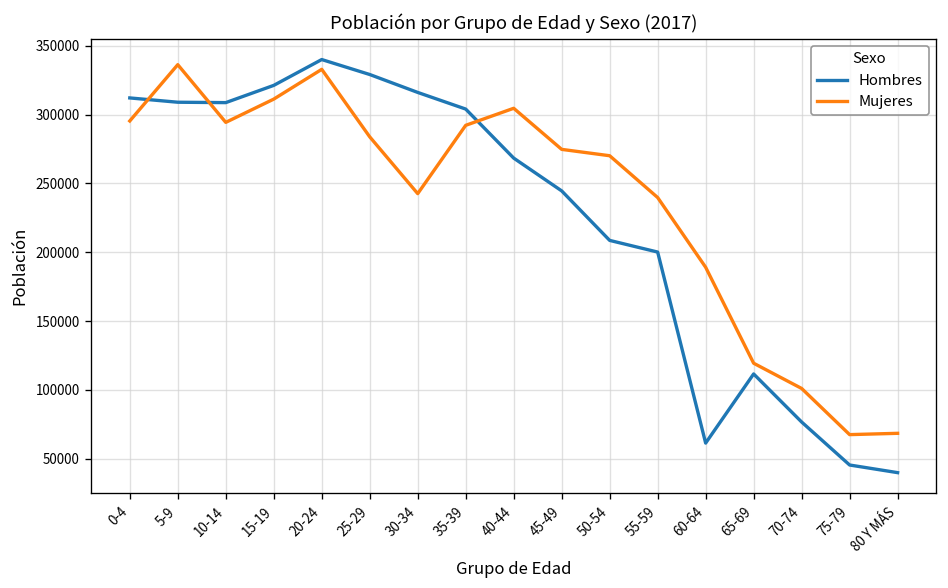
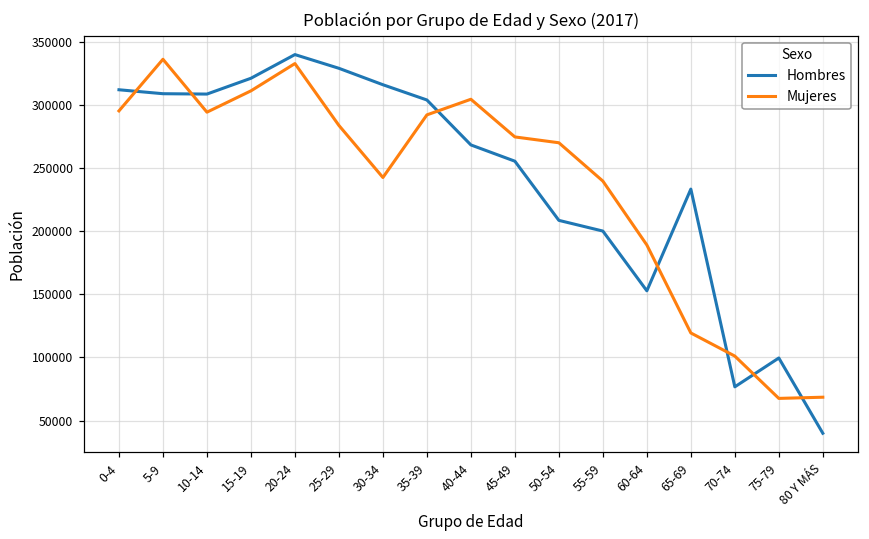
  {
    "Hombres": {
      "0-4": 312000,
      "5-9": 309000,
      "10-14": 309000,
      "15-19": 321000,
      "20-24": 340000,
      "25-29": 329000,
      "30-34": 316000,
      "35-39": 304000,
      "40-44": 268000,
-     "45-49": 245000,
+     "45-49": 255000,
      "50-54": 209000,
      "55-59": 200000,
-     "60-64": 61000,
-     "65-69": 112000,
+     "60-64": 153000,
+     "65-69": 233000,
      "70-74": 77000,
-     "75-79": 46000,
+     "75-79": 100000,
      "80 Y MÁS": 40000
    },
    "Mujeres": {
      "0-4": 295000,
      "5-9": 336000,
      "10-14": 294000,
      "15-19": 311000,
      "20-24": 333000,
      "25-29": 284000,
      "30-34": 243000,
      "35-39": 292000,
      "40-44": 305000,
      "45-49": 275000,
      "50-54": 270000,
      "55-59": 240000,
      "60-64": 189000,
      "65-69": 119000,
      "70-74": 101000,
      "75-79": 68000,
      "80 Y MÁS": 69000
    }
  }
